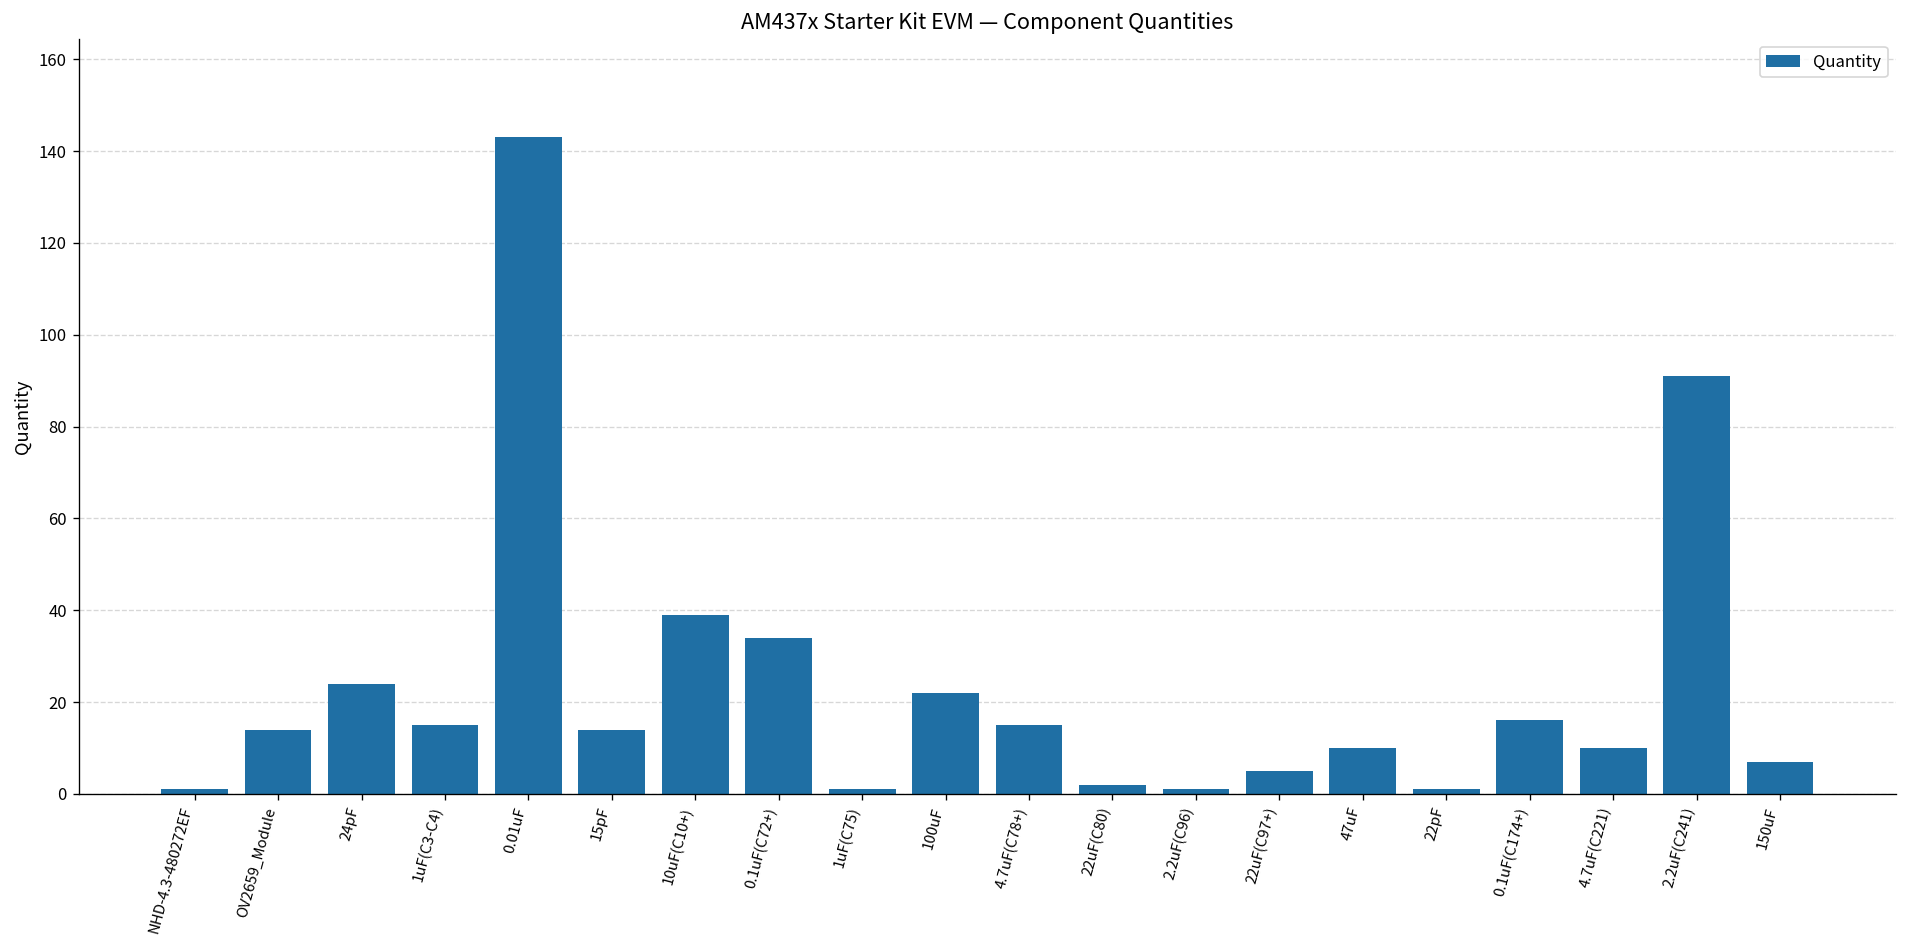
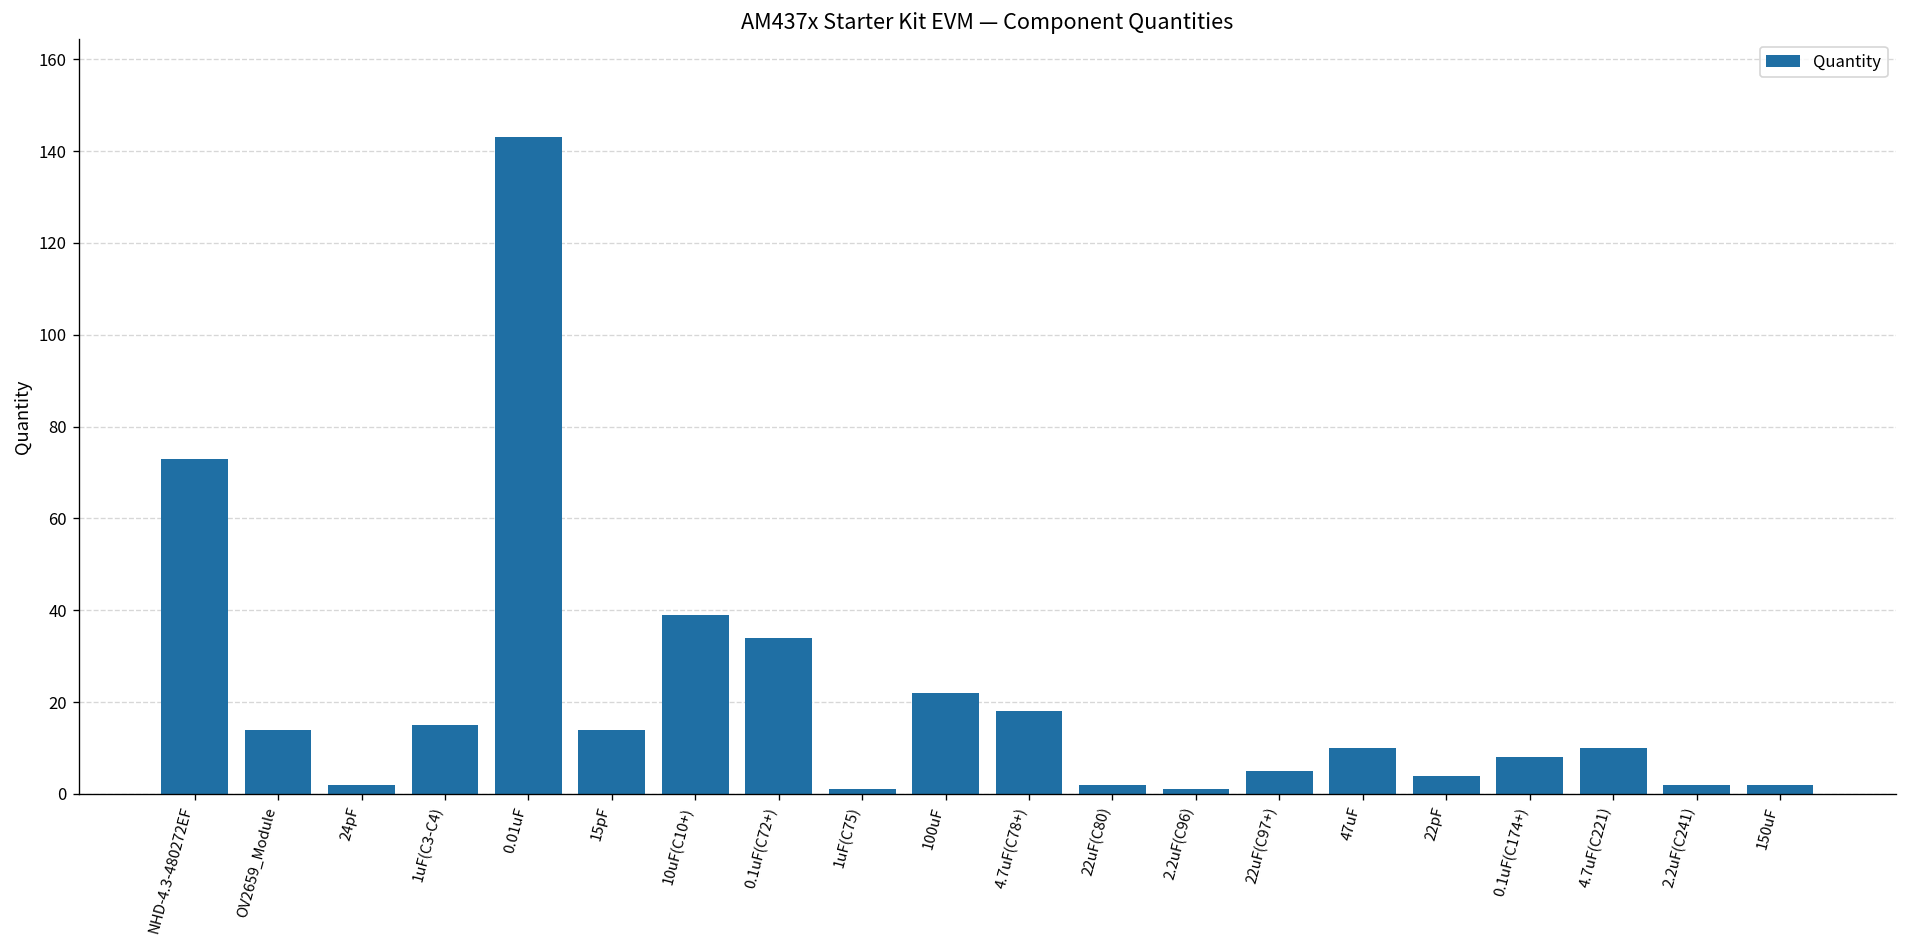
  {
-   "NHD-4.3-480272EF": 1,
+   "NHD-4.3-480272EF": 73,
    "OV2659_Module": 14,
-   "24pF": 24,
+   "24pF": 2,
    "1uF(C3-C4)": 15,
    "0.01uF": 143,
    "15pF": 14,
    "10uF(C10+)": 39,
    "0.1uF(C72+)": 34,
    "1uF(C75)": 1,
    "100uF": 22,
-   "4.7uF(C78+)": 15,
+   "4.7uF(C78+)": 18,
    "22uF(C80)": 2,
    "2.2uF(C96)": 1,
    "22uF(C97+)": 5,
    "47uF": 10,
-   "22pF": 1,
-   "0.1uF(C174+)": 16,
+   "22pF": 4,
+   "0.1uF(C174+)": 8,
    "4.7uF(C221)": 10,
-   "2.2uF(C241)": 91,
-   "150uF": 7
+   "2.2uF(C241)": 2,
+   "150uF": 2
  }
